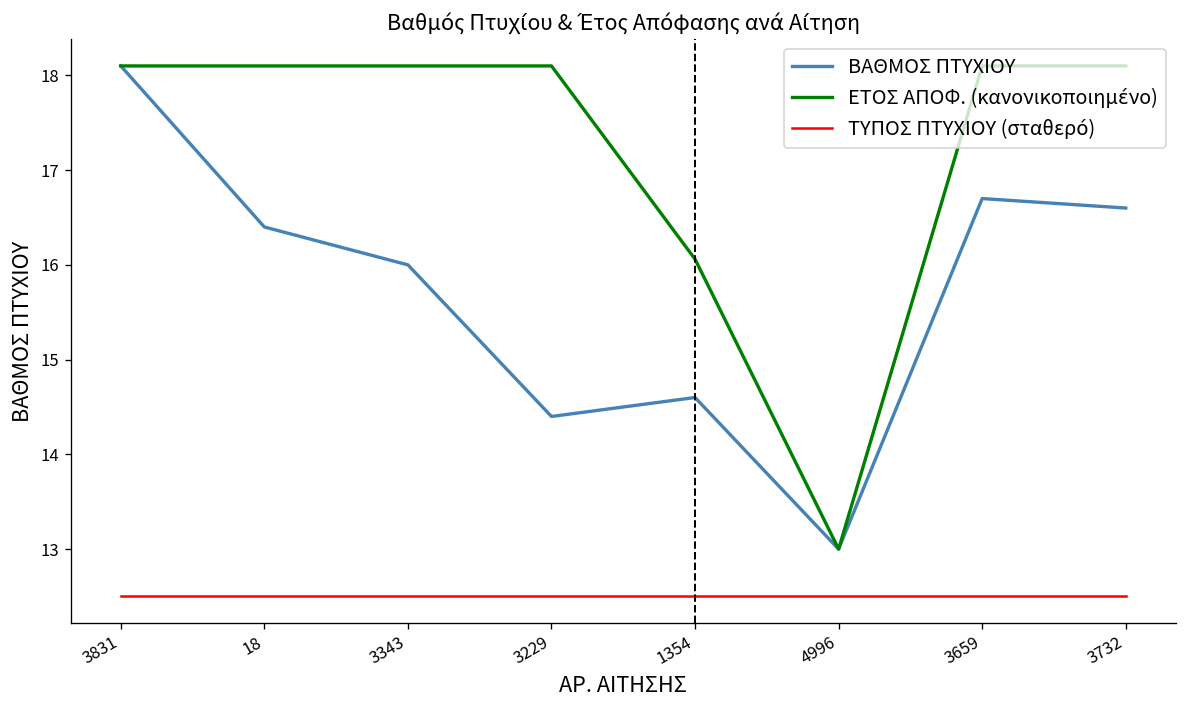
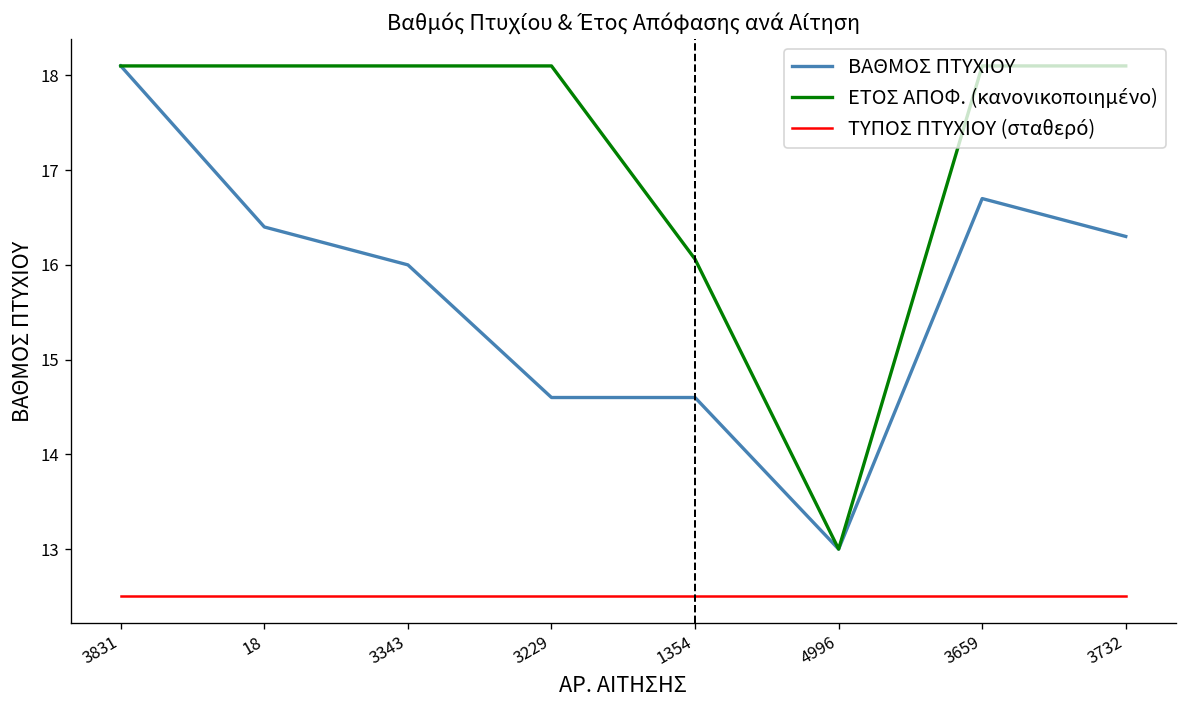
  {
    "ΒΑΘΜΟΣ ΠΤΥΧΙΟΥ": {
      "18": 16.4,
      "3343": 16.0,
-     "3229": 14.4,
+     "3229": 14.6,
      "1354": 14.6,
      "3659": 16.7,
-     "3732": 16.6
+     "3732": 16.3
    },
    "ΕΤΟΣ ΑΠΟΦ. (κανονικοποιημένο)": {
      "18": 18.1,
      "3343": 18.1,
      "3229": 18.1,
      "1354": 16.1
    },
    "ΤΥΠΟΣ ΠΤΥΧΙΟΥ (σταθερό)": {
      "3831": 12.5,
      "18": 12.5,
      "3343": 12.5,
      "3229": 12.5,
      "1354": 12.5,
      "4996": 12.5,
      "3659": 12.5,
      "3732": 12.5
    }
  }
